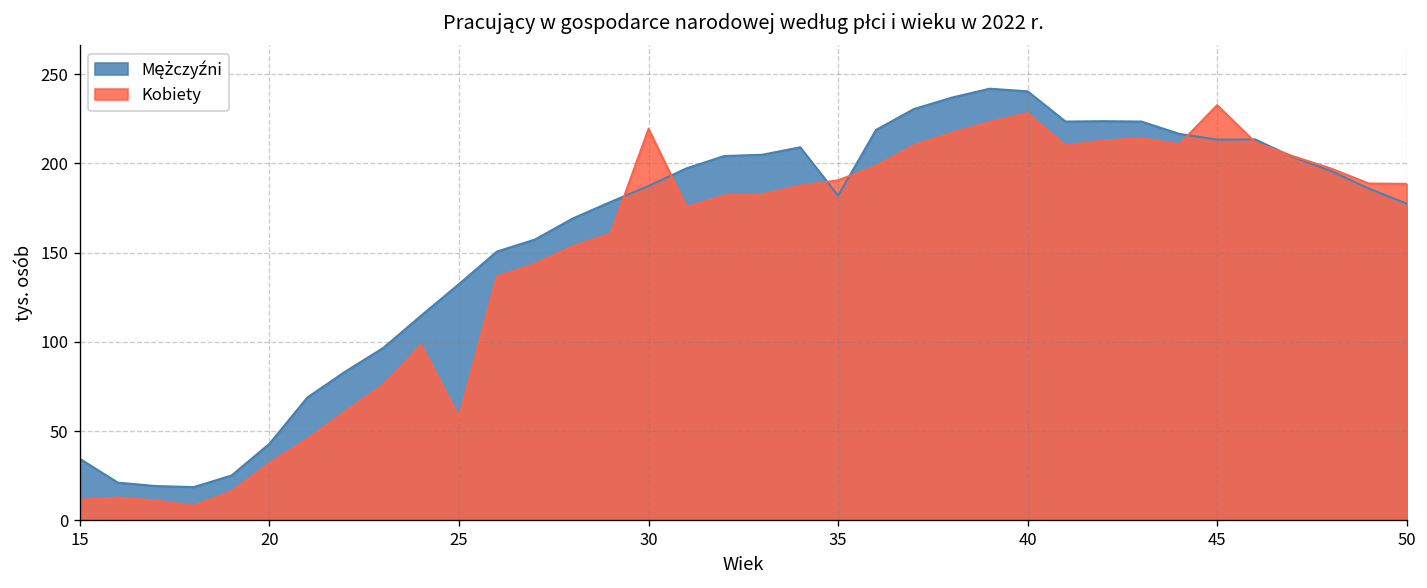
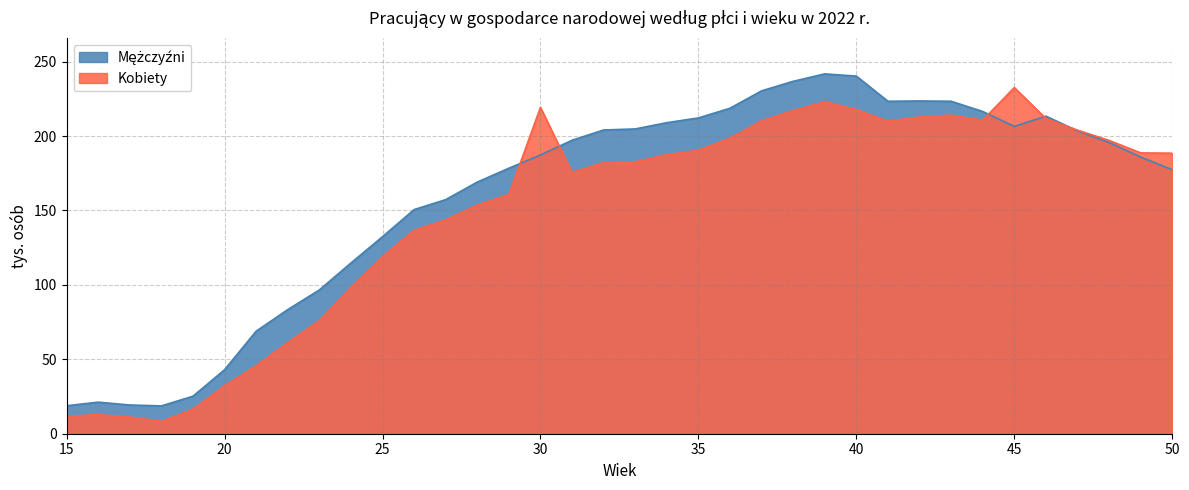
  {
    "Mężczyźni": {
-     "15": 35,
+     "15": 19,
      "20": 43,
      "25": 132,
      "30": 187,
-     "35": 182,
+     "35": 212,
      "40": 240,
-     "45": 213,
+     "45": 207,
      "50": 177
    },
    "Kobiety": {
      "15": 12,
      "20": 32,
-     "25": 58,
+     "25": 119,
      "30": 219,
      "35": 191,
-     "40": 228,
+     "40": 218,
      "45": 233,
      "50": 189
    }
  }
